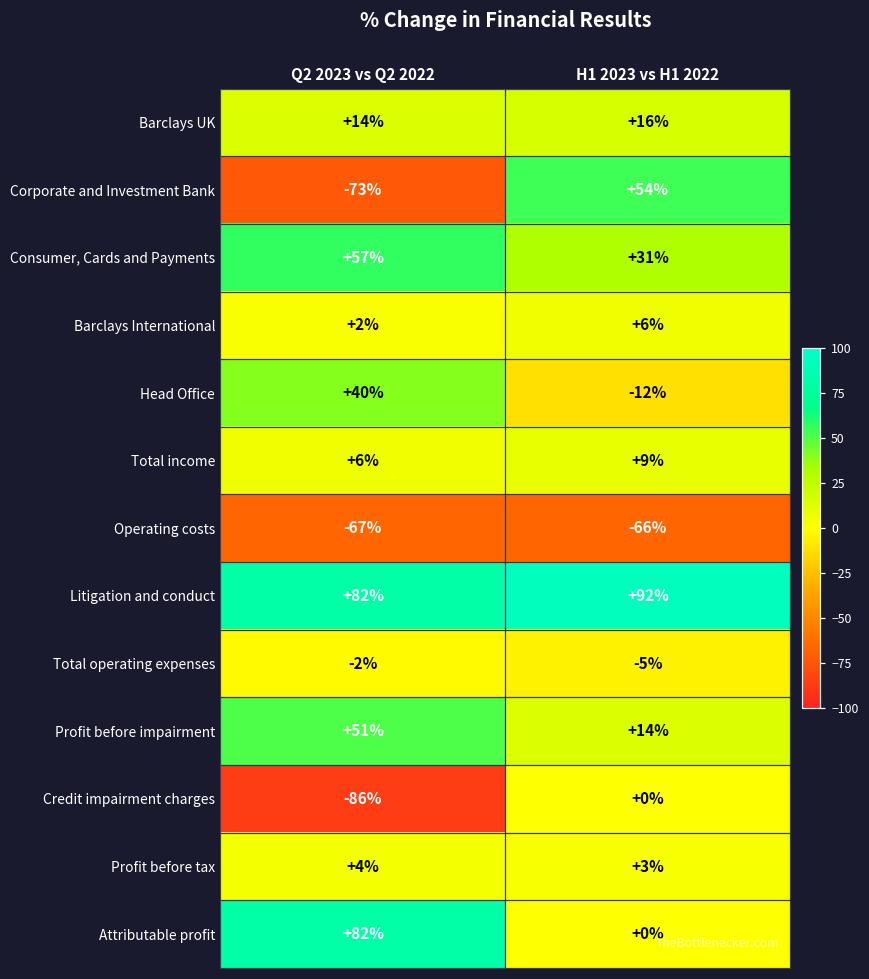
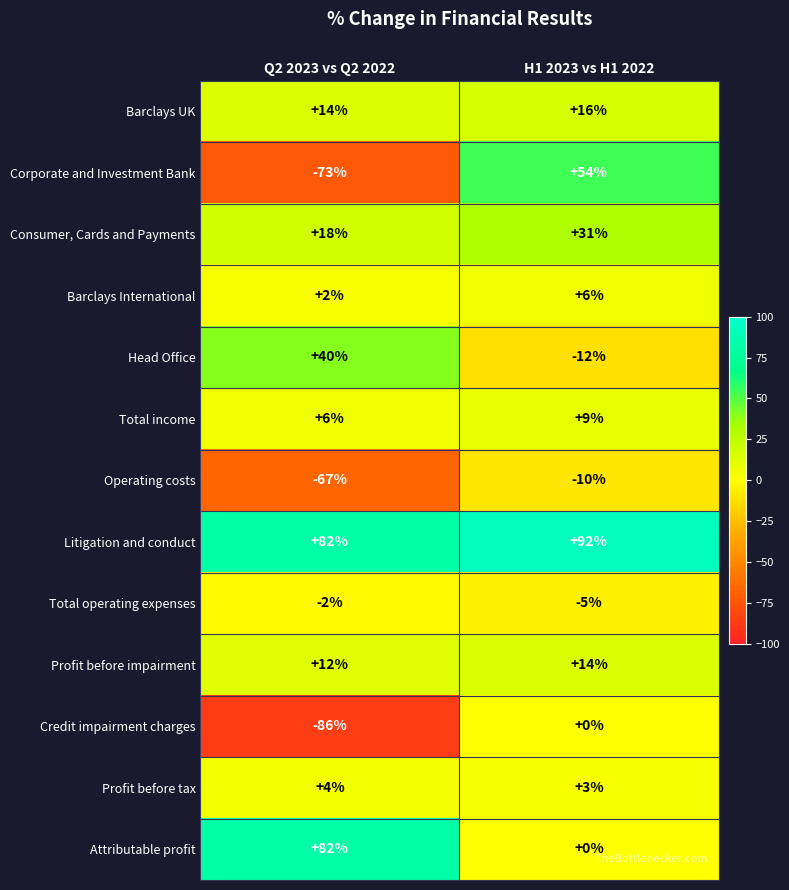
  {
    "Barclays UK": {
      "Q2 2023 vs Q2 2022": "+14%",
      "H1 2023 vs H1 2022": "+16%"
    },
    "Corporate and Investment Bank": {
      "Q2 2023 vs Q2 2022": "-73%",
      "H1 2023 vs H1 2022": "+54%"
    },
    "Consumer, Cards and Payments": {
-     "Q2 2023 vs Q2 2022": "+57%",
+     "Q2 2023 vs Q2 2022": "+18%",
      "H1 2023 vs H1 2022": "+31%"
    },
    "Barclays International": {
      "Q2 2023 vs Q2 2022": "+2%",
      "H1 2023 vs H1 2022": "+6%"
    },
    "Head Office": {
      "Q2 2023 vs Q2 2022": "+40%",
      "H1 2023 vs H1 2022": "-12%"
    },
    "Total income": {
      "Q2 2023 vs Q2 2022": "+6%",
      "H1 2023 vs H1 2022": "+9%"
    },
    "Operating costs": {
      "Q2 2023 vs Q2 2022": "-67%",
-     "H1 2023 vs H1 2022": "-66%"
+     "H1 2023 vs H1 2022": "-10%"
    },
    "Litigation and conduct": {
      "Q2 2023 vs Q2 2022": "+82%",
      "H1 2023 vs H1 2022": "+92%"
    },
    "Total operating expenses": {
      "Q2 2023 vs Q2 2022": "-2%",
      "H1 2023 vs H1 2022": "-5%"
    },
    "Profit before impairment": {
-     "Q2 2023 vs Q2 2022": "+51%",
+     "Q2 2023 vs Q2 2022": "+12%",
      "H1 2023 vs H1 2022": "+14%"
    },
    "Credit impairment charges": {
      "Q2 2023 vs Q2 2022": "-86%",
      "H1 2023 vs H1 2022": "+0%"
    },
    "Profit before tax": {
      "Q2 2023 vs Q2 2022": "+4%",
      "H1 2023 vs H1 2022": "+3%"
    },
    "Attributable profit": {
      "Q2 2023 vs Q2 2022": "+82%"
    }
  }
